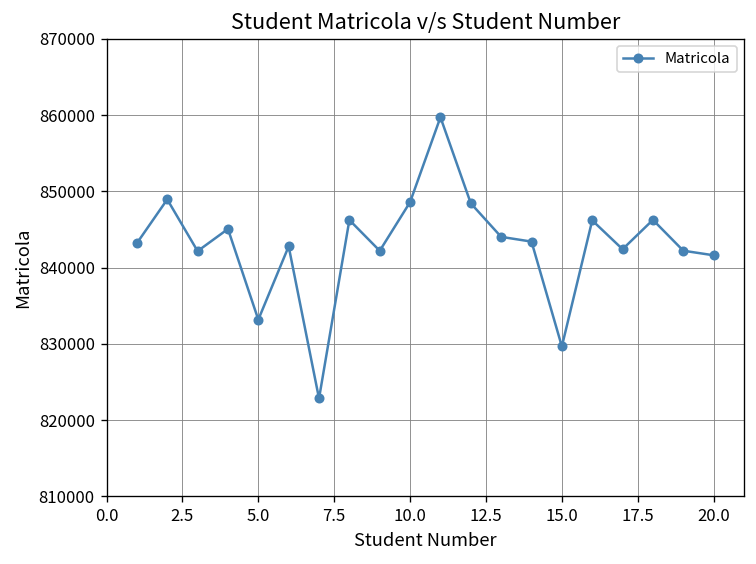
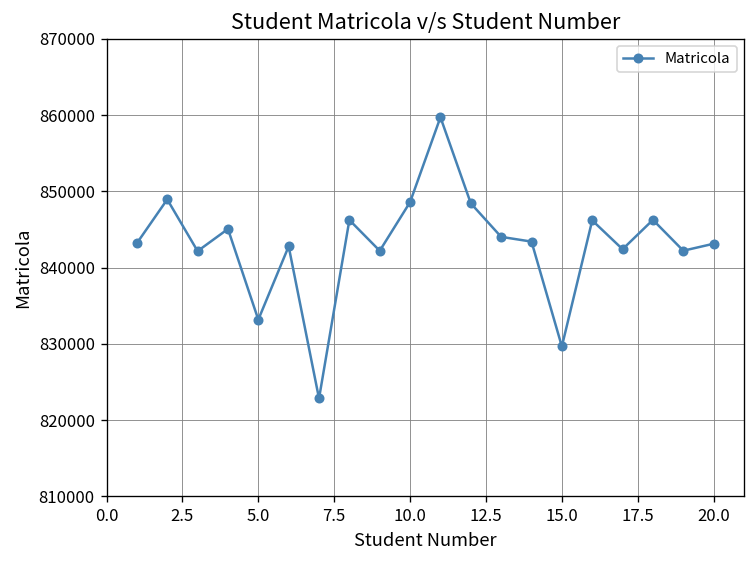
  {
    "5.0": 833000,
    "10.0": 849000,
    "15.0": 830000,
-   "20.0": 842000
+   "20.0": 843000
  }
